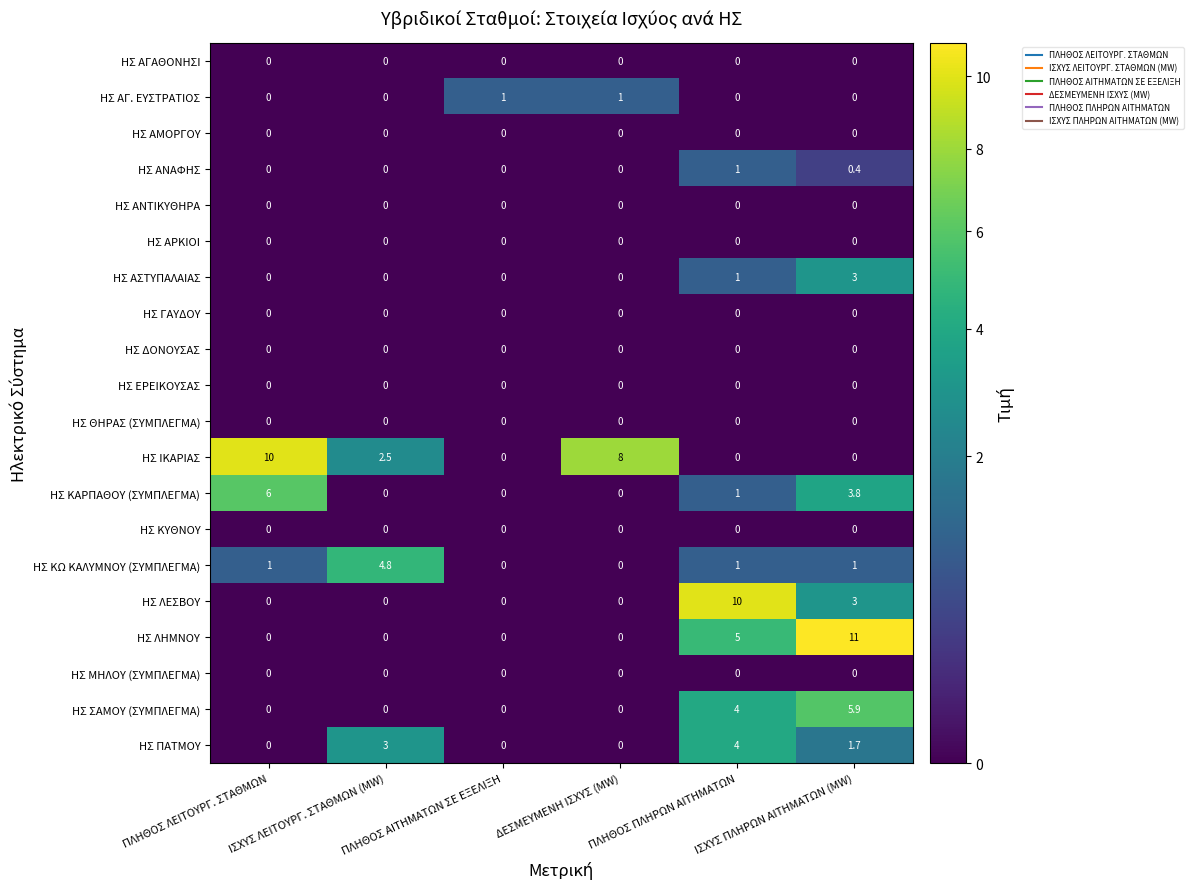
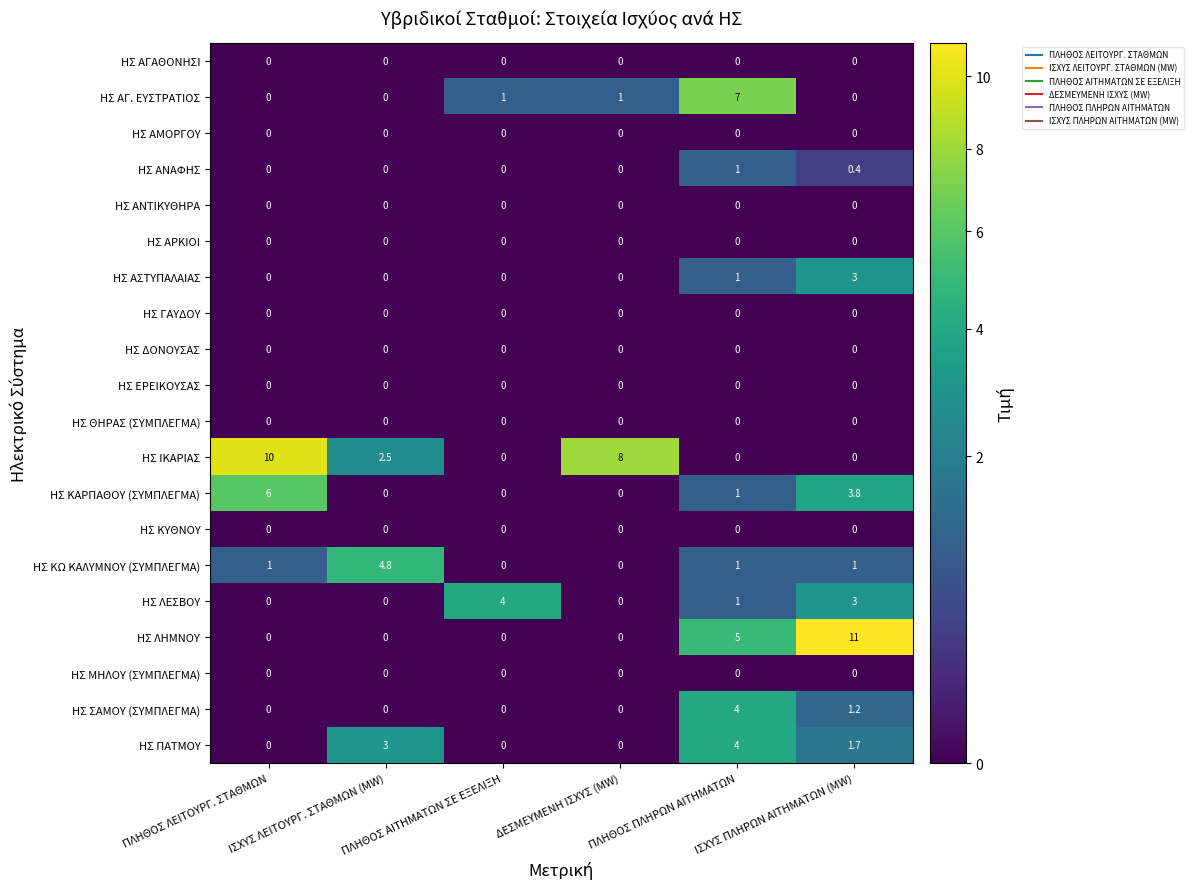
  {
    "ΗΣ ΑΓΑΘΟΝΗΣΙ": {
      "ΠΛΗΘΟΣ ΛΕΙΤΟΥΡΓ. ΣΤΑΘΜΩΝ": 0,
      "ΙΣΧΥΣ ΛΕΙΤΟΥΡΓ. ΣΤΑΘΜΩΝ (MW)": 0,
      "ΠΛΗΘΟΣ ΑΙΤΗΜΑΤΩΝ ΣΕ ΕΞΕΛΙΞΗ": 0,
      "ΔΕΣΜΕΥΜΕΝΗ ΙΣΧΥΣ (MW)": 0,
      "ΠΛΗΘΟΣ ΠΛΗΡΩΝ ΑΙΤΗΜΑΤΩΝ": 0,
      "ΙΣΧΥΣ ΠΛΗΡΩΝ ΑΙΤΗΜΑΤΩΝ (MW)": 0
    },
    "ΗΣ ΑΓ. ΕΥΣΤΡΑΤΙΟΣ": {
      "ΠΛΗΘΟΣ ΛΕΙΤΟΥΡΓ. ΣΤΑΘΜΩΝ": 0,
      "ΙΣΧΥΣ ΛΕΙΤΟΥΡΓ. ΣΤΑΘΜΩΝ (MW)": 0,
      "ΠΛΗΘΟΣ ΑΙΤΗΜΑΤΩΝ ΣΕ ΕΞΕΛΙΞΗ": 1,
      "ΔΕΣΜΕΥΜΕΝΗ ΙΣΧΥΣ (MW)": 1,
-     "ΠΛΗΘΟΣ ΠΛΗΡΩΝ ΑΙΤΗΜΑΤΩΝ": 0,
+     "ΠΛΗΘΟΣ ΠΛΗΡΩΝ ΑΙΤΗΜΑΤΩΝ": 7,
      "ΙΣΧΥΣ ΠΛΗΡΩΝ ΑΙΤΗΜΑΤΩΝ (MW)": 0
    },
    "ΗΣ ΑΜΟΡΓΟΥ": {
      "ΠΛΗΘΟΣ ΛΕΙΤΟΥΡΓ. ΣΤΑΘΜΩΝ": 0,
      "ΙΣΧΥΣ ΛΕΙΤΟΥΡΓ. ΣΤΑΘΜΩΝ (MW)": 0,
      "ΠΛΗΘΟΣ ΑΙΤΗΜΑΤΩΝ ΣΕ ΕΞΕΛΙΞΗ": 0,
      "ΔΕΣΜΕΥΜΕΝΗ ΙΣΧΥΣ (MW)": 0,
      "ΠΛΗΘΟΣ ΠΛΗΡΩΝ ΑΙΤΗΜΑΤΩΝ": 0,
      "ΙΣΧΥΣ ΠΛΗΡΩΝ ΑΙΤΗΜΑΤΩΝ (MW)": 0
    },
    "ΗΣ ΑΝΑΦΗΣ": {
      "ΠΛΗΘΟΣ ΛΕΙΤΟΥΡΓ. ΣΤΑΘΜΩΝ": 0,
      "ΙΣΧΥΣ ΛΕΙΤΟΥΡΓ. ΣΤΑΘΜΩΝ (MW)": 0,
      "ΠΛΗΘΟΣ ΑΙΤΗΜΑΤΩΝ ΣΕ ΕΞΕΛΙΞΗ": 0,
      "ΔΕΣΜΕΥΜΕΝΗ ΙΣΧΥΣ (MW)": 0,
      "ΠΛΗΘΟΣ ΠΛΗΡΩΝ ΑΙΤΗΜΑΤΩΝ": 1,
      "ΙΣΧΥΣ ΠΛΗΡΩΝ ΑΙΤΗΜΑΤΩΝ (MW)": 0.4
    },
    "ΗΣ ΑΝΤΙΚΥΘΗΡΑ": {
      "ΠΛΗΘΟΣ ΛΕΙΤΟΥΡΓ. ΣΤΑΘΜΩΝ": 0,
      "ΙΣΧΥΣ ΛΕΙΤΟΥΡΓ. ΣΤΑΘΜΩΝ (MW)": 0,
      "ΠΛΗΘΟΣ ΑΙΤΗΜΑΤΩΝ ΣΕ ΕΞΕΛΙΞΗ": 0,
      "ΔΕΣΜΕΥΜΕΝΗ ΙΣΧΥΣ (MW)": 0,
      "ΠΛΗΘΟΣ ΠΛΗΡΩΝ ΑΙΤΗΜΑΤΩΝ": 0,
      "ΙΣΧΥΣ ΠΛΗΡΩΝ ΑΙΤΗΜΑΤΩΝ (MW)": 0
    },
    "ΗΣ ΑΡΚΙΟΙ": {
      "ΠΛΗΘΟΣ ΛΕΙΤΟΥΡΓ. ΣΤΑΘΜΩΝ": 0,
      "ΙΣΧΥΣ ΛΕΙΤΟΥΡΓ. ΣΤΑΘΜΩΝ (MW)": 0,
      "ΠΛΗΘΟΣ ΑΙΤΗΜΑΤΩΝ ΣΕ ΕΞΕΛΙΞΗ": 0,
      "ΔΕΣΜΕΥΜΕΝΗ ΙΣΧΥΣ (MW)": 0,
      "ΠΛΗΘΟΣ ΠΛΗΡΩΝ ΑΙΤΗΜΑΤΩΝ": 0,
      "ΙΣΧΥΣ ΠΛΗΡΩΝ ΑΙΤΗΜΑΤΩΝ (MW)": 0
    },
    "ΗΣ ΑΣΤΥΠΑΛΑΙΑΣ": {
      "ΠΛΗΘΟΣ ΛΕΙΤΟΥΡΓ. ΣΤΑΘΜΩΝ": 0,
      "ΙΣΧΥΣ ΛΕΙΤΟΥΡΓ. ΣΤΑΘΜΩΝ (MW)": 0,
      "ΠΛΗΘΟΣ ΑΙΤΗΜΑΤΩΝ ΣΕ ΕΞΕΛΙΞΗ": 0,
      "ΔΕΣΜΕΥΜΕΝΗ ΙΣΧΥΣ (MW)": 0,
      "ΠΛΗΘΟΣ ΠΛΗΡΩΝ ΑΙΤΗΜΑΤΩΝ": 1,
      "ΙΣΧΥΣ ΠΛΗΡΩΝ ΑΙΤΗΜΑΤΩΝ (MW)": 3
    },
    "ΗΣ ΓΑΥΔΟΥ": {
      "ΠΛΗΘΟΣ ΛΕΙΤΟΥΡΓ. ΣΤΑΘΜΩΝ": 0,
      "ΙΣΧΥΣ ΛΕΙΤΟΥΡΓ. ΣΤΑΘΜΩΝ (MW)": 0,
      "ΠΛΗΘΟΣ ΑΙΤΗΜΑΤΩΝ ΣΕ ΕΞΕΛΙΞΗ": 0,
      "ΔΕΣΜΕΥΜΕΝΗ ΙΣΧΥΣ (MW)": 0,
      "ΠΛΗΘΟΣ ΠΛΗΡΩΝ ΑΙΤΗΜΑΤΩΝ": 0,
      "ΙΣΧΥΣ ΠΛΗΡΩΝ ΑΙΤΗΜΑΤΩΝ (MW)": 0
    },
    "ΗΣ ΔΟΝΟΥΣΑΣ": {
      "ΠΛΗΘΟΣ ΛΕΙΤΟΥΡΓ. ΣΤΑΘΜΩΝ": 0,
      "ΙΣΧΥΣ ΛΕΙΤΟΥΡΓ. ΣΤΑΘΜΩΝ (MW)": 0,
      "ΠΛΗΘΟΣ ΑΙΤΗΜΑΤΩΝ ΣΕ ΕΞΕΛΙΞΗ": 0,
      "ΔΕΣΜΕΥΜΕΝΗ ΙΣΧΥΣ (MW)": 0,
      "ΠΛΗΘΟΣ ΠΛΗΡΩΝ ΑΙΤΗΜΑΤΩΝ": 0,
      "ΙΣΧΥΣ ΠΛΗΡΩΝ ΑΙΤΗΜΑΤΩΝ (MW)": 0
    },
    "ΗΣ ΕΡΕΙΚΟΥΣΑΣ": {
      "ΠΛΗΘΟΣ ΛΕΙΤΟΥΡΓ. ΣΤΑΘΜΩΝ": 0,
      "ΙΣΧΥΣ ΛΕΙΤΟΥΡΓ. ΣΤΑΘΜΩΝ (MW)": 0,
      "ΠΛΗΘΟΣ ΑΙΤΗΜΑΤΩΝ ΣΕ ΕΞΕΛΙΞΗ": 0,
      "ΔΕΣΜΕΥΜΕΝΗ ΙΣΧΥΣ (MW)": 0,
      "ΠΛΗΘΟΣ ΠΛΗΡΩΝ ΑΙΤΗΜΑΤΩΝ": 0,
      "ΙΣΧΥΣ ΠΛΗΡΩΝ ΑΙΤΗΜΑΤΩΝ (MW)": 0
    },
    "ΗΣ ΘΗΡΑΣ (ΣΥΜΠΛΕΓΜΑ)": {
      "ΠΛΗΘΟΣ ΛΕΙΤΟΥΡΓ. ΣΤΑΘΜΩΝ": 0,
      "ΙΣΧΥΣ ΛΕΙΤΟΥΡΓ. ΣΤΑΘΜΩΝ (MW)": 0,
      "ΠΛΗΘΟΣ ΑΙΤΗΜΑΤΩΝ ΣΕ ΕΞΕΛΙΞΗ": 0,
      "ΔΕΣΜΕΥΜΕΝΗ ΙΣΧΥΣ (MW)": 0,
      "ΠΛΗΘΟΣ ΠΛΗΡΩΝ ΑΙΤΗΜΑΤΩΝ": 0,
      "ΙΣΧΥΣ ΠΛΗΡΩΝ ΑΙΤΗΜΑΤΩΝ (MW)": 0
    },
    "ΗΣ ΙΚΑΡΙΑΣ": {
      "ΠΛΗΘΟΣ ΛΕΙΤΟΥΡΓ. ΣΤΑΘΜΩΝ": 10,
      "ΙΣΧΥΣ ΛΕΙΤΟΥΡΓ. ΣΤΑΘΜΩΝ (MW)": 2.5,
      "ΠΛΗΘΟΣ ΑΙΤΗΜΑΤΩΝ ΣΕ ΕΞΕΛΙΞΗ": 0,
      "ΔΕΣΜΕΥΜΕΝΗ ΙΣΧΥΣ (MW)": 8,
      "ΠΛΗΘΟΣ ΠΛΗΡΩΝ ΑΙΤΗΜΑΤΩΝ": 0,
      "ΙΣΧΥΣ ΠΛΗΡΩΝ ΑΙΤΗΜΑΤΩΝ (MW)": 0
    },
    "ΗΣ ΚΑΡΠΑΘΟΥ (ΣΥΜΠΛΕΓΜΑ)": {
      "ΠΛΗΘΟΣ ΛΕΙΤΟΥΡΓ. ΣΤΑΘΜΩΝ": 6,
      "ΙΣΧΥΣ ΛΕΙΤΟΥΡΓ. ΣΤΑΘΜΩΝ (MW)": 0,
      "ΠΛΗΘΟΣ ΑΙΤΗΜΑΤΩΝ ΣΕ ΕΞΕΛΙΞΗ": 0,
      "ΔΕΣΜΕΥΜΕΝΗ ΙΣΧΥΣ (MW)": 0,
      "ΠΛΗΘΟΣ ΠΛΗΡΩΝ ΑΙΤΗΜΑΤΩΝ": 1,
      "ΙΣΧΥΣ ΠΛΗΡΩΝ ΑΙΤΗΜΑΤΩΝ (MW)": 3.8
    },
    "ΗΣ ΚΥΘΝΟΥ": {
      "ΠΛΗΘΟΣ ΛΕΙΤΟΥΡΓ. ΣΤΑΘΜΩΝ": 0,
      "ΙΣΧΥΣ ΛΕΙΤΟΥΡΓ. ΣΤΑΘΜΩΝ (MW)": 0,
      "ΠΛΗΘΟΣ ΑΙΤΗΜΑΤΩΝ ΣΕ ΕΞΕΛΙΞΗ": 0,
      "ΔΕΣΜΕΥΜΕΝΗ ΙΣΧΥΣ (MW)": 0,
      "ΠΛΗΘΟΣ ΠΛΗΡΩΝ ΑΙΤΗΜΑΤΩΝ": 0,
      "ΙΣΧΥΣ ΠΛΗΡΩΝ ΑΙΤΗΜΑΤΩΝ (MW)": 0
    },
    "ΗΣ ΚΩ ΚΑΛΥΜΝΟΥ (ΣΥΜΠΛΕΓΜΑ)": {
      "ΠΛΗΘΟΣ ΛΕΙΤΟΥΡΓ. ΣΤΑΘΜΩΝ": 1,
      "ΙΣΧΥΣ ΛΕΙΤΟΥΡΓ. ΣΤΑΘΜΩΝ (MW)": 4.8,
      "ΠΛΗΘΟΣ ΑΙΤΗΜΑΤΩΝ ΣΕ ΕΞΕΛΙΞΗ": 0,
      "ΔΕΣΜΕΥΜΕΝΗ ΙΣΧΥΣ (MW)": 0,
      "ΠΛΗΘΟΣ ΠΛΗΡΩΝ ΑΙΤΗΜΑΤΩΝ": 1,
      "ΙΣΧΥΣ ΠΛΗΡΩΝ ΑΙΤΗΜΑΤΩΝ (MW)": 1
    },
    "ΗΣ ΛΕΣΒΟΥ": {
      "ΠΛΗΘΟΣ ΛΕΙΤΟΥΡΓ. ΣΤΑΘΜΩΝ": 0,
      "ΙΣΧΥΣ ΛΕΙΤΟΥΡΓ. ΣΤΑΘΜΩΝ (MW)": 0,
-     "ΠΛΗΘΟΣ ΑΙΤΗΜΑΤΩΝ ΣΕ ΕΞΕΛΙΞΗ": 0,
+     "ΠΛΗΘΟΣ ΑΙΤΗΜΑΤΩΝ ΣΕ ΕΞΕΛΙΞΗ": 4,
      "ΔΕΣΜΕΥΜΕΝΗ ΙΣΧΥΣ (MW)": 0,
-     "ΠΛΗΘΟΣ ΠΛΗΡΩΝ ΑΙΤΗΜΑΤΩΝ": 10,
+     "ΠΛΗΘΟΣ ΠΛΗΡΩΝ ΑΙΤΗΜΑΤΩΝ": 1,
      "ΙΣΧΥΣ ΠΛΗΡΩΝ ΑΙΤΗΜΑΤΩΝ (MW)": 3
    },
    "ΗΣ ΛΗΜΝΟΥ": {
      "ΠΛΗΘΟΣ ΛΕΙΤΟΥΡΓ. ΣΤΑΘΜΩΝ": 0,
      "ΙΣΧΥΣ ΛΕΙΤΟΥΡΓ. ΣΤΑΘΜΩΝ (MW)": 0,
      "ΠΛΗΘΟΣ ΑΙΤΗΜΑΤΩΝ ΣΕ ΕΞΕΛΙΞΗ": 0,
      "ΔΕΣΜΕΥΜΕΝΗ ΙΣΧΥΣ (MW)": 0,
      "ΠΛΗΘΟΣ ΠΛΗΡΩΝ ΑΙΤΗΜΑΤΩΝ": 5,
      "ΙΣΧΥΣ ΠΛΗΡΩΝ ΑΙΤΗΜΑΤΩΝ (MW)": 11
    },
    "ΗΣ ΜΗΛΟΥ (ΣΥΜΠΛΕΓΜΑ)": {
      "ΠΛΗΘΟΣ ΛΕΙΤΟΥΡΓ. ΣΤΑΘΜΩΝ": 0,
      "ΙΣΧΥΣ ΛΕΙΤΟΥΡΓ. ΣΤΑΘΜΩΝ (MW)": 0,
      "ΠΛΗΘΟΣ ΑΙΤΗΜΑΤΩΝ ΣΕ ΕΞΕΛΙΞΗ": 0,
      "ΔΕΣΜΕΥΜΕΝΗ ΙΣΧΥΣ (MW)": 0,
      "ΠΛΗΘΟΣ ΠΛΗΡΩΝ ΑΙΤΗΜΑΤΩΝ": 0,
      "ΙΣΧΥΣ ΠΛΗΡΩΝ ΑΙΤΗΜΑΤΩΝ (MW)": 0
    },
    "ΗΣ ΣΑΜΟΥ (ΣΥΜΠΛΕΓΜΑ)": {
      "ΠΛΗΘΟΣ ΛΕΙΤΟΥΡΓ. ΣΤΑΘΜΩΝ": 0,
      "ΙΣΧΥΣ ΛΕΙΤΟΥΡΓ. ΣΤΑΘΜΩΝ (MW)": 0,
      "ΠΛΗΘΟΣ ΑΙΤΗΜΑΤΩΝ ΣΕ ΕΞΕΛΙΞΗ": 0,
      "ΔΕΣΜΕΥΜΕΝΗ ΙΣΧΥΣ (MW)": 0,
      "ΠΛΗΘΟΣ ΠΛΗΡΩΝ ΑΙΤΗΜΑΤΩΝ": 4,
-     "ΙΣΧΥΣ ΠΛΗΡΩΝ ΑΙΤΗΜΑΤΩΝ (MW)": 5.9
+     "ΙΣΧΥΣ ΠΛΗΡΩΝ ΑΙΤΗΜΑΤΩΝ (MW)": 1.2
    },
    "ΗΣ ΠΑΤΜΟΥ": {
      "ΠΛΗΘΟΣ ΛΕΙΤΟΥΡΓ. ΣΤΑΘΜΩΝ": 0,
      "ΙΣΧΥΣ ΛΕΙΤΟΥΡΓ. ΣΤΑΘΜΩΝ (MW)": 3,
      "ΠΛΗΘΟΣ ΑΙΤΗΜΑΤΩΝ ΣΕ ΕΞΕΛΙΞΗ": 0,
      "ΔΕΣΜΕΥΜΕΝΗ ΙΣΧΥΣ (MW)": 0,
      "ΠΛΗΘΟΣ ΠΛΗΡΩΝ ΑΙΤΗΜΑΤΩΝ": 4,
      "ΙΣΧΥΣ ΠΛΗΡΩΝ ΑΙΤΗΜΑΤΩΝ (MW)": 1.7
    }
  }
